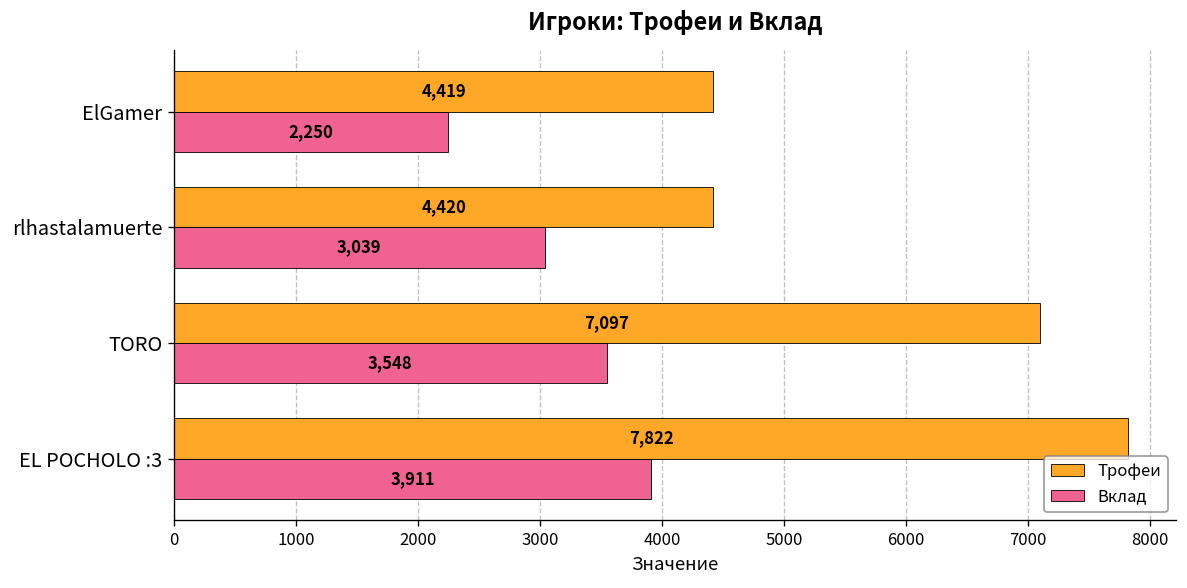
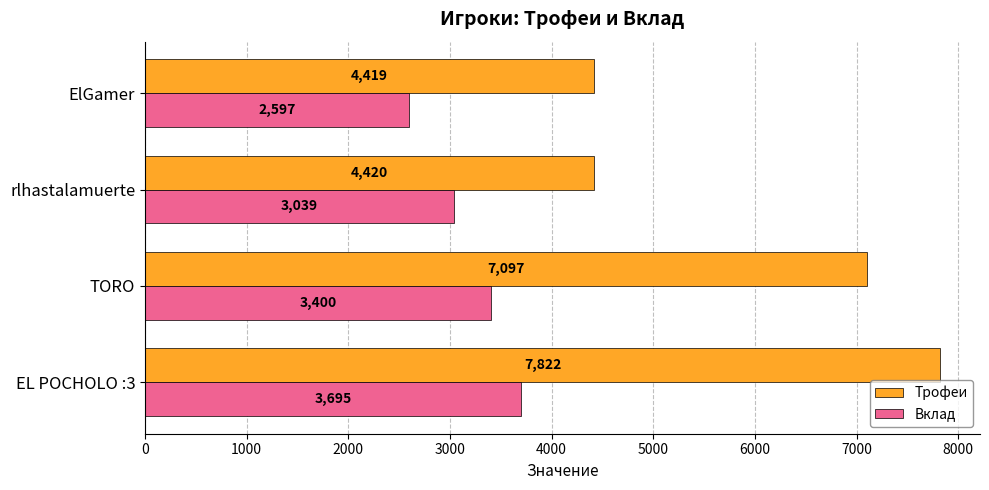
  {
    "Трофеи": {
      "ElGamer": "4,419",
      "rlhastalamuerte": "4,420",
      "TORO": "7,097",
      "EL POCHOLO :3": "7,822"
    },
    "Вклад": {
-     "ElGamer": "2,250",
+     "ElGamer": "2,597",
      "rlhastalamuerte": "3,039",
-     "TORO": "3,548",
-     "EL POCHOLO :3": "3,911"
+     "TORO": "3,400",
+     "EL POCHOLO :3": "3,695"
    }
  }
